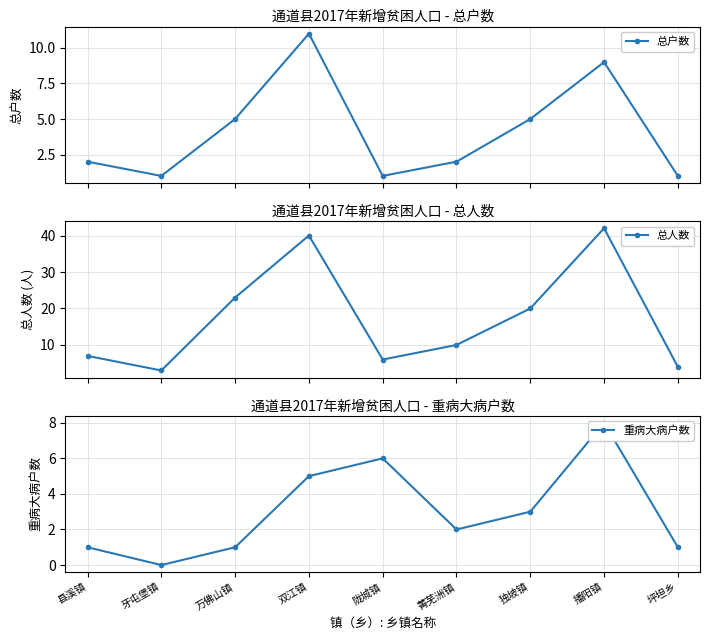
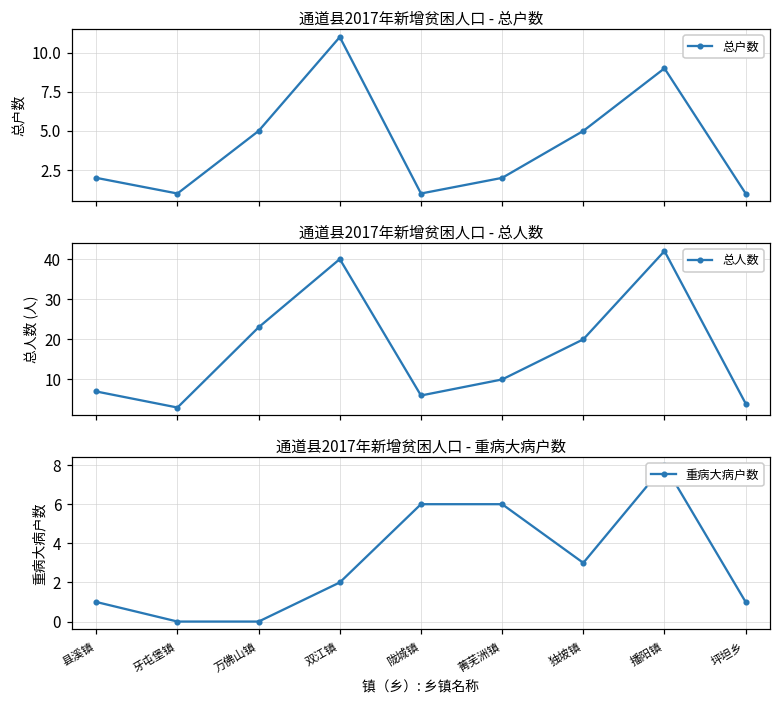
  {
    "通道县2017年新增贫困人口 - 重病大病户数": {
      "县溪镇": 1,
      "牙屯堡镇": 0,
-     "万佛山镇": 1,
-     "双江镇": 5,
+     "万佛山镇": 0,
+     "双江镇": 2,
      "陇城镇": 6,
-     "菁芜洲镇": 2,
+     "菁芜洲镇": 6,
      "独坡镇": 3,
      "坪坦乡": 1
    }
  }
